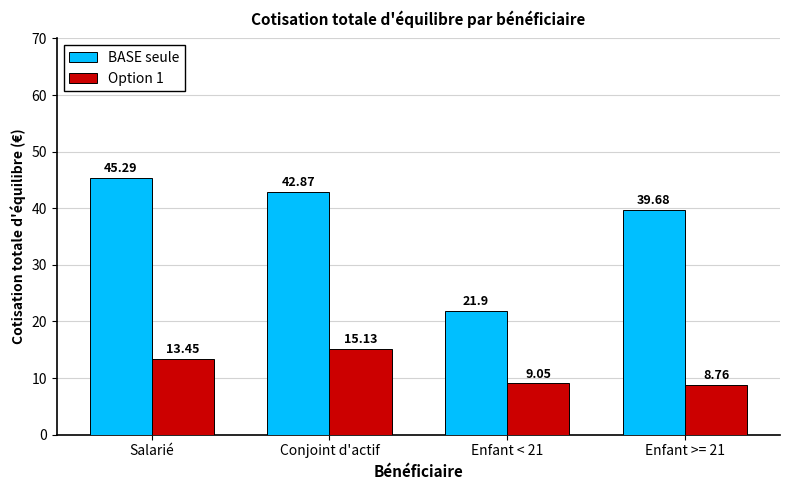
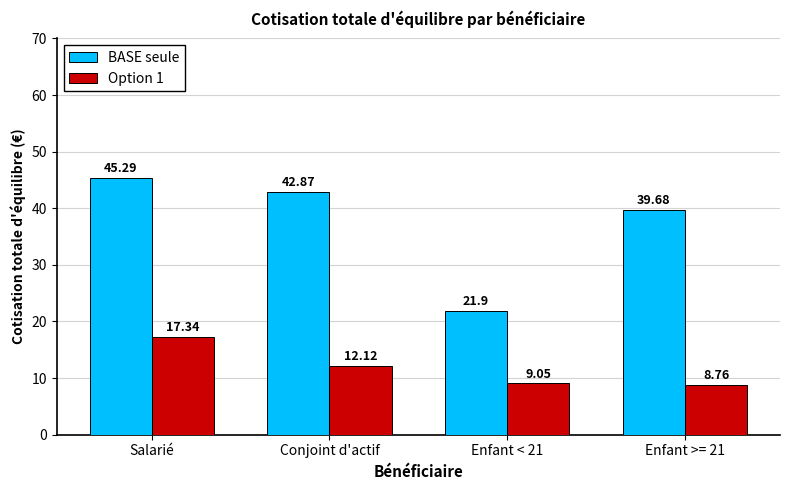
  {
    "BASE seule": {
      "Salarié": 45.29,
      "Conjoint d'actif": 42.87,
      "Enfant < 21": 21.9,
      "Enfant >= 21": 39.68
    },
    "Option 1": {
-     "Salarié": 13.45,
-     "Conjoint d'actif": 15.13,
+     "Salarié": 17.34,
+     "Conjoint d'actif": 12.12,
      "Enfant < 21": 9.05,
      "Enfant >= 21": 8.76
    }
  }
